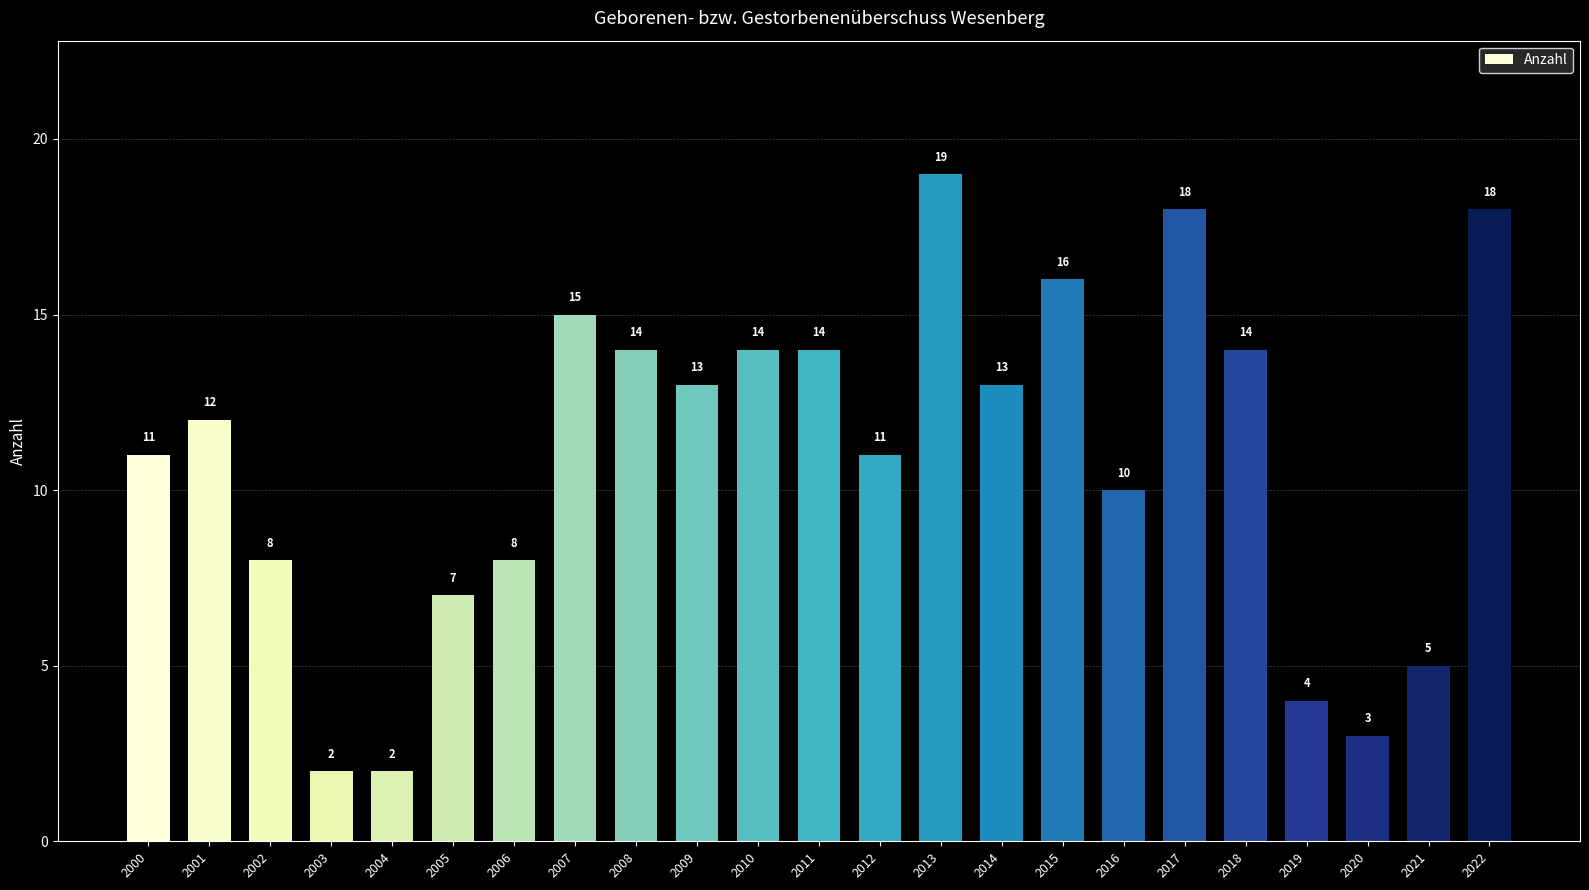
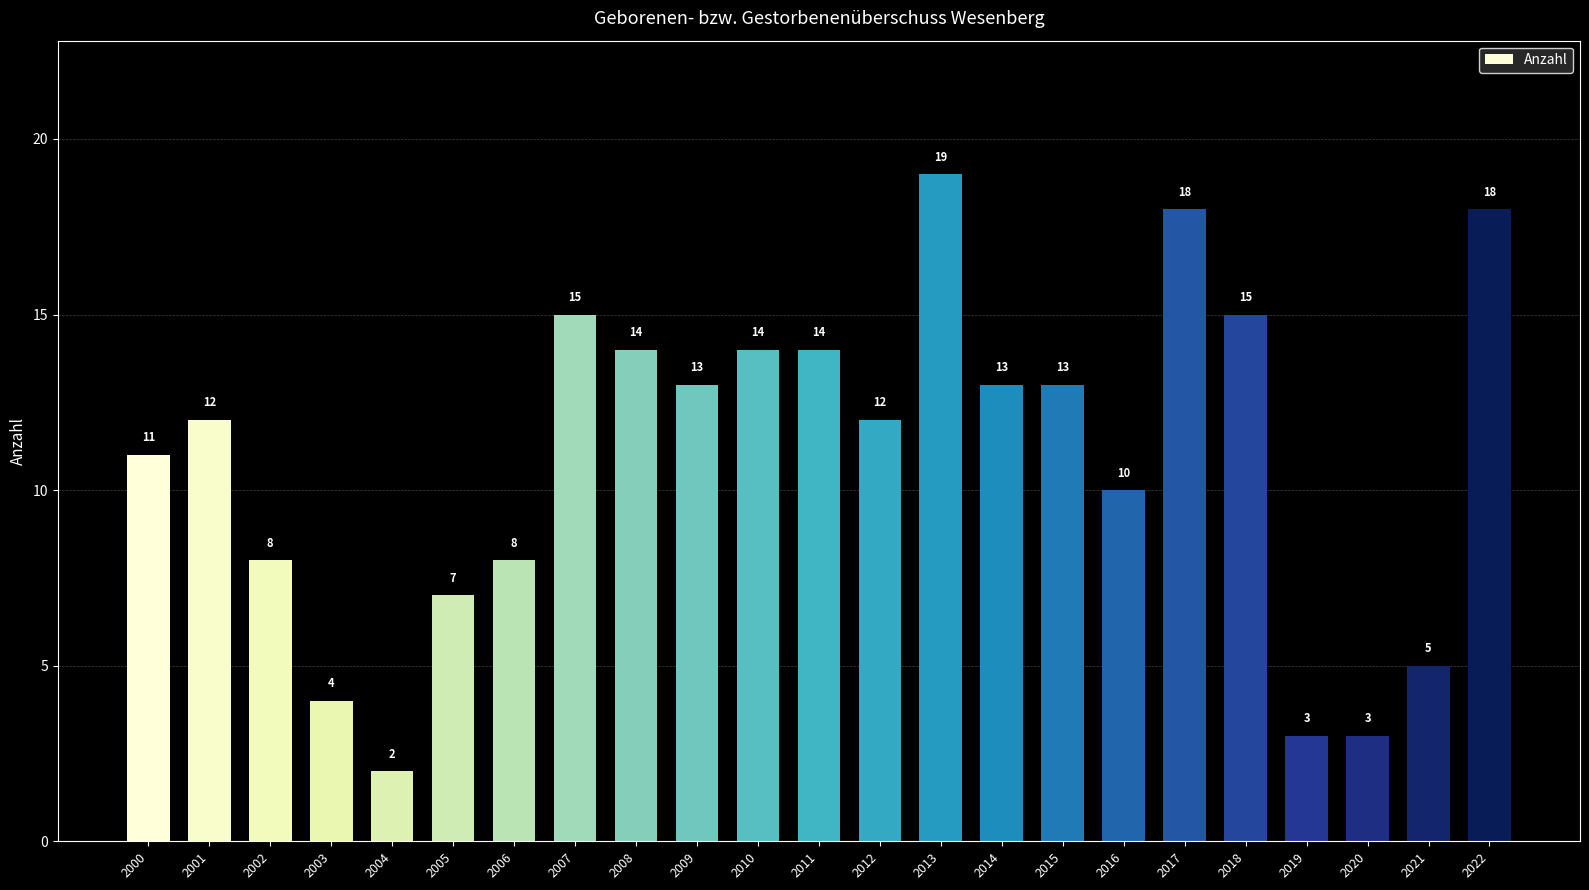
  {
    "2000": 11,
    "2001": 12,
    "2002": 8,
-   "2003": 2,
+   "2003": 4,
    "2004": 2,
    "2005": 7,
    "2006": 8,
    "2007": 15,
    "2008": 14,
    "2009": 13,
    "2010": 14,
    "2011": 14,
-   "2012": 11,
+   "2012": 12,
    "2013": 19,
    "2014": 13,
-   "2015": 16,
+   "2015": 13,
    "2016": 10,
    "2017": 18,
-   "2018": 14,
-   "2019": 4,
+   "2018": 15,
+   "2019": 3,
    "2020": 3,
    "2021": 5,
    "2022": 18
  }
